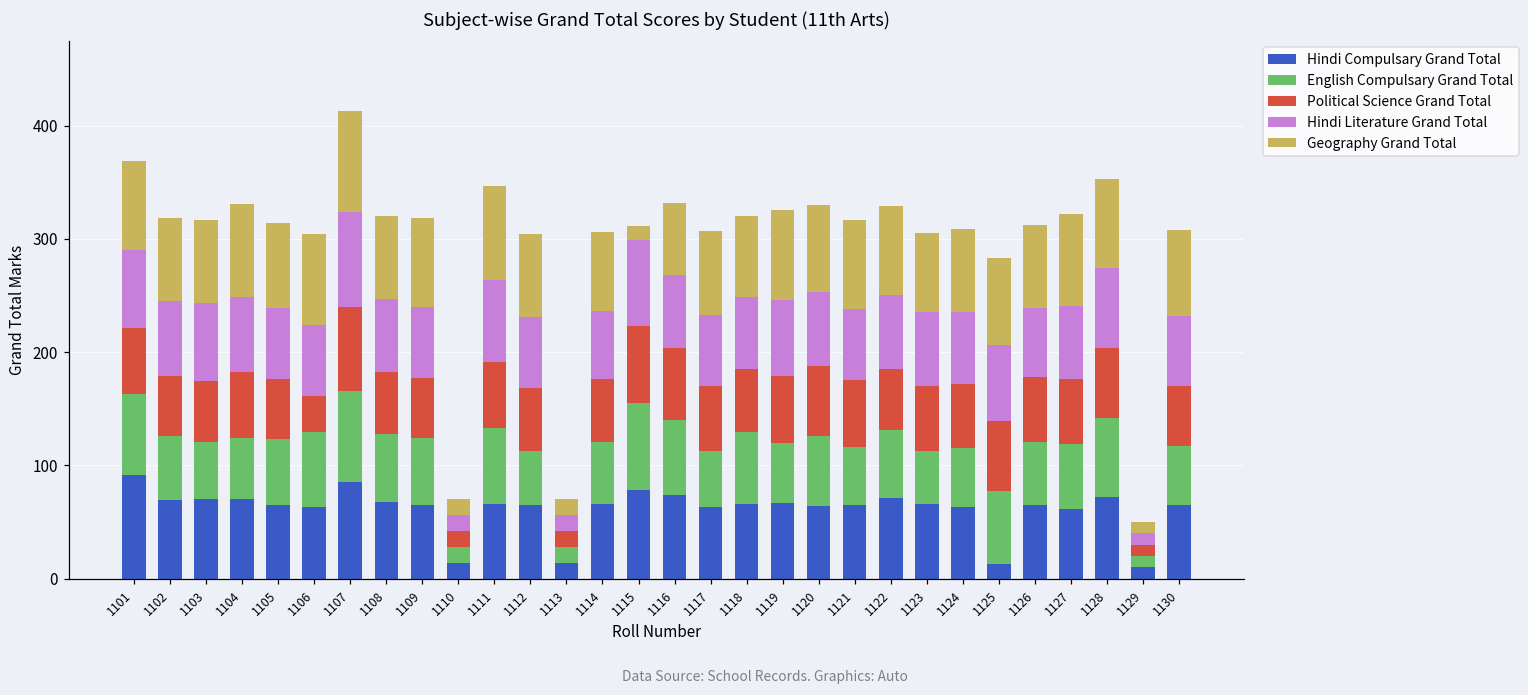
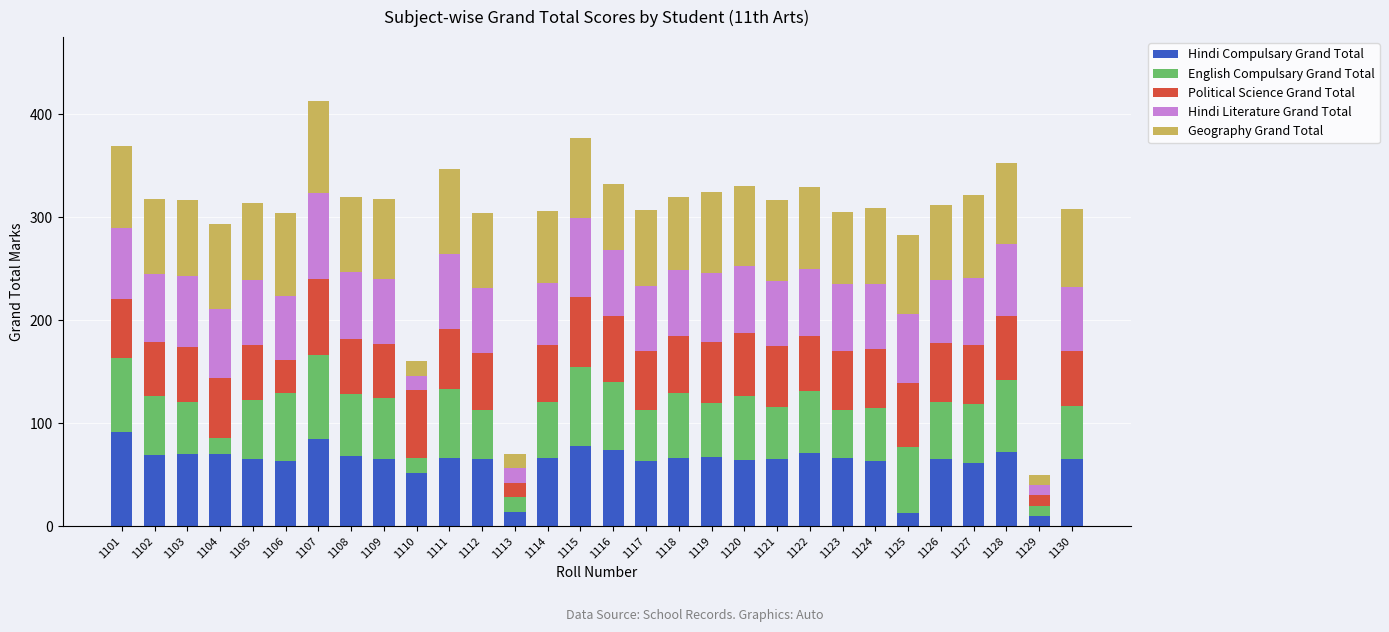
  {
    "Hindi Compulsary Grand Total": {
      "1101": 91,
      "1102": 69,
      "1103": 70,
      "1104": 70,
      "1105": 65,
      "1106": 63,
      "1107": 85,
      "1108": 68,
      "1109": 65,
-     "1110": 14,
+     "1110": 52,
      "1111": 66,
      "1112": 65,
      "1113": 14,
      "1114": 66,
      "1115": 78,
      "1116": 74,
      "1117": 63,
      "1118": 66,
      "1119": 67,
      "1120": 64,
      "1121": 65,
      "1122": 71,
      "1123": 66,
      "1124": 63,
      "1125": 13,
      "1126": 65,
      "1127": 61,
      "1128": 72,
      "1129": 10,
      "1130": 65
    },
    "English Compulsary Grand Total": {
      "1101": 72,
      "1102": 57,
      "1103": 51,
-     "1104": 54,
+     "1104": 16,
      "1105": 58,
      "1106": 66,
      "1107": 81,
      "1108": 60,
      "1109": 59,
      "1110": 14,
      "1111": 67,
      "1112": 48,
      "1113": 14,
      "1114": 55,
      "1115": 77,
      "1116": 66,
      "1117": 50,
      "1118": 63,
      "1119": 53,
      "1120": 62,
      "1121": 51,
      "1122": 60,
      "1123": 47,
      "1124": 52,
      "1125": 64,
      "1126": 56,
      "1127": 58,
      "1128": 70,
      "1129": 10,
      "1130": 52
    },
    "Political Science Grand Total": {
      "1101": 58,
      "1102": 53,
      "1103": 53,
      "1104": 58,
      "1105": 53,
      "1106": 32,
      "1107": 74,
      "1108": 54,
      "1109": 53,
-     "1110": 14,
+     "1110": 66,
      "1111": 58,
      "1112": 55,
      "1113": 14,
      "1114": 55,
      "1115": 68,
      "1116": 64,
      "1117": 57,
      "1118": 56,
      "1119": 59,
      "1120": 62,
      "1121": 59,
      "1122": 54,
      "1123": 57,
      "1124": 57,
      "1125": 62,
      "1126": 57,
      "1127": 57,
      "1128": 62,
      "1129": 10,
      "1130": 53
    },
    "Hindi Literature Grand Total": {
      "1101": 69,
      "1102": 66,
      "1103": 69,
      "1104": 67,
      "1105": 63,
      "1106": 63,
      "1107": 84,
      "1108": 65,
      "1109": 63,
      "1110": 14,
      "1111": 73,
      "1112": 63,
      "1113": 14,
      "1114": 60,
      "1115": 76,
      "1116": 64,
      "1117": 63,
      "1118": 64,
      "1119": 67,
      "1120": 65,
      "1121": 63,
      "1122": 65,
      "1123": 65,
      "1124": 63,
      "1125": 67,
      "1126": 61,
      "1127": 65,
      "1128": 70,
      "1129": 10,
      "1130": 62
    },
    "Geography Grand Total": {
      "1101": 79,
      "1102": 73,
      "1103": 74,
      "1104": 82,
      "1105": 75,
      "1106": 80,
      "1107": 89,
      "1108": 73,
      "1109": 78,
      "1110": 14,
      "1111": 83,
      "1112": 73,
      "1113": 14,
      "1114": 70,
-     "1115": 12,
+     "1115": 78,
      "1116": 64,
      "1117": 74,
      "1118": 71,
      "1119": 79,
      "1120": 77,
      "1121": 79,
      "1122": 79,
      "1123": 70,
      "1124": 74,
      "1125": 77,
      "1126": 73,
      "1127": 81,
      "1128": 79,
      "1129": 10,
      "1130": 76
    }
  }
